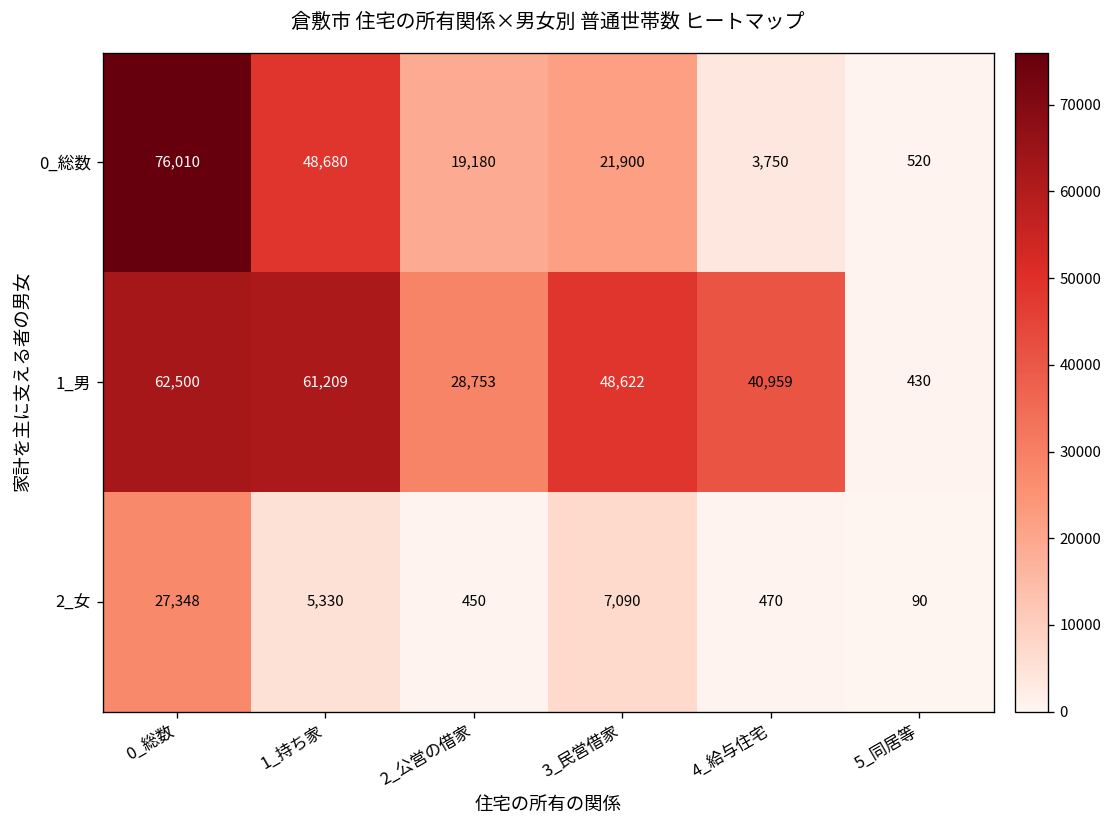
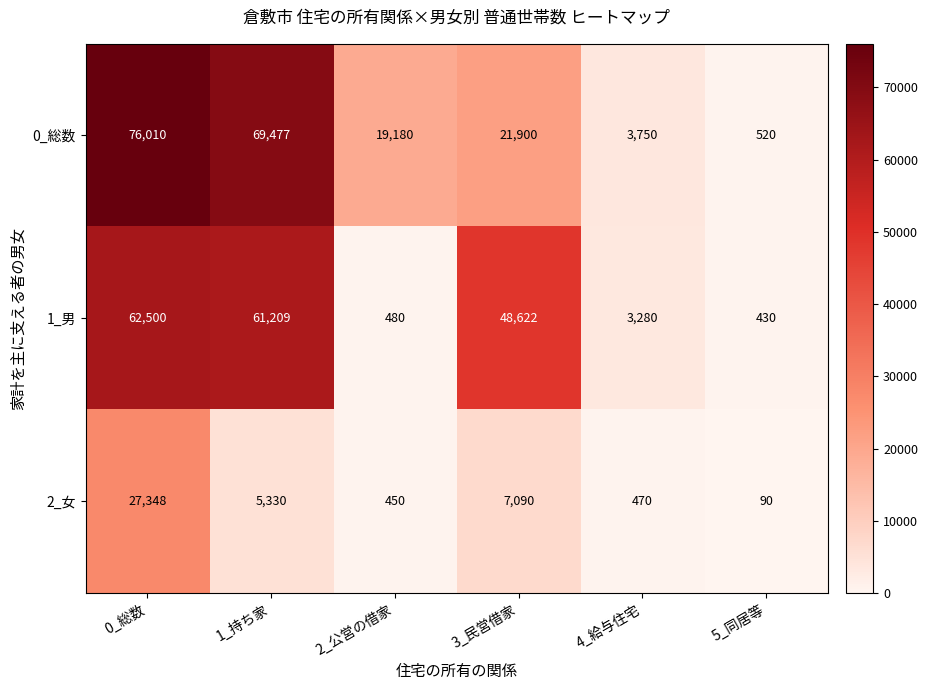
  {
    "0_総数": {
      "0_総数": "76,010",
-     "1_持ち家": "48,680",
+     "1_持ち家": "69,477",
      "2_公営の借家": "19,180",
      "3_民営借家": "21,900",
      "4_給与住宅": "3,750",
      "5_同居等": "520"
    },
    "1_男": {
      "0_総数": "62,500",
      "1_持ち家": "61,209",
-     "2_公営の借家": "28,753",
+     "2_公営の借家": "480",
      "3_民営借家": "48,622",
-     "4_給与住宅": "40,959",
+     "4_給与住宅": "3,280",
      "5_同居等": "430"
    },
    "2_女": {
      "0_総数": "27,348",
      "1_持ち家": "5,330",
      "2_公営の借家": "450",
      "3_民営借家": "7,090",
      "4_給与住宅": "470",
      "5_同居等": "90"
    }
  }
